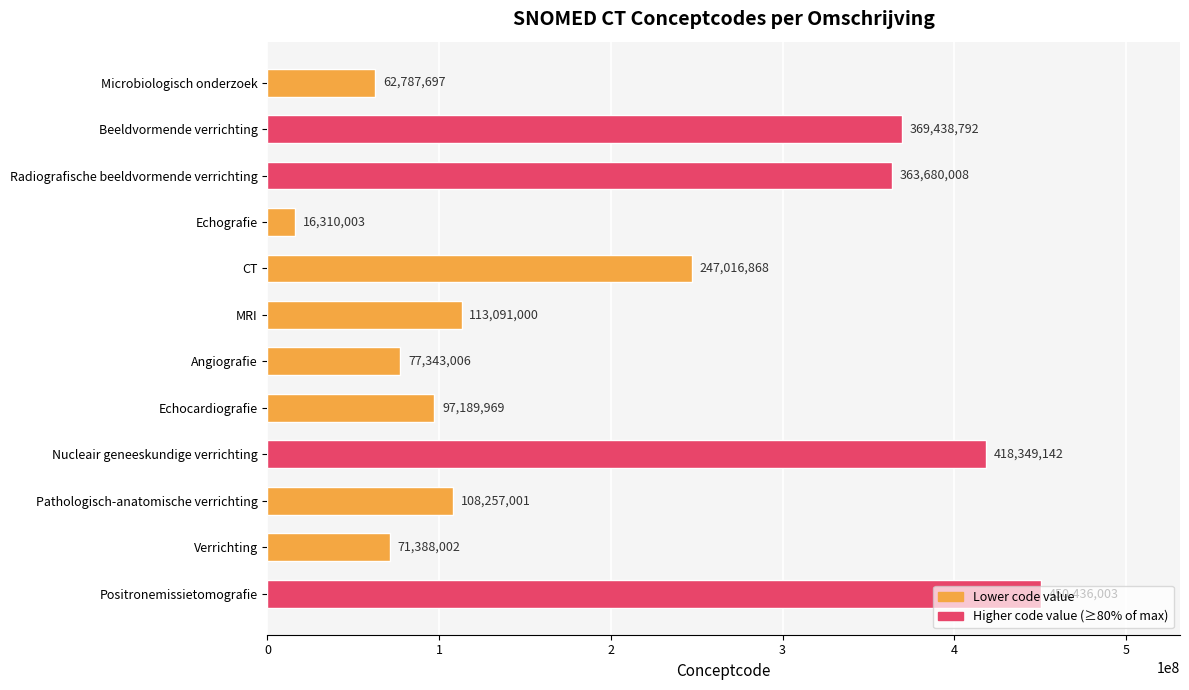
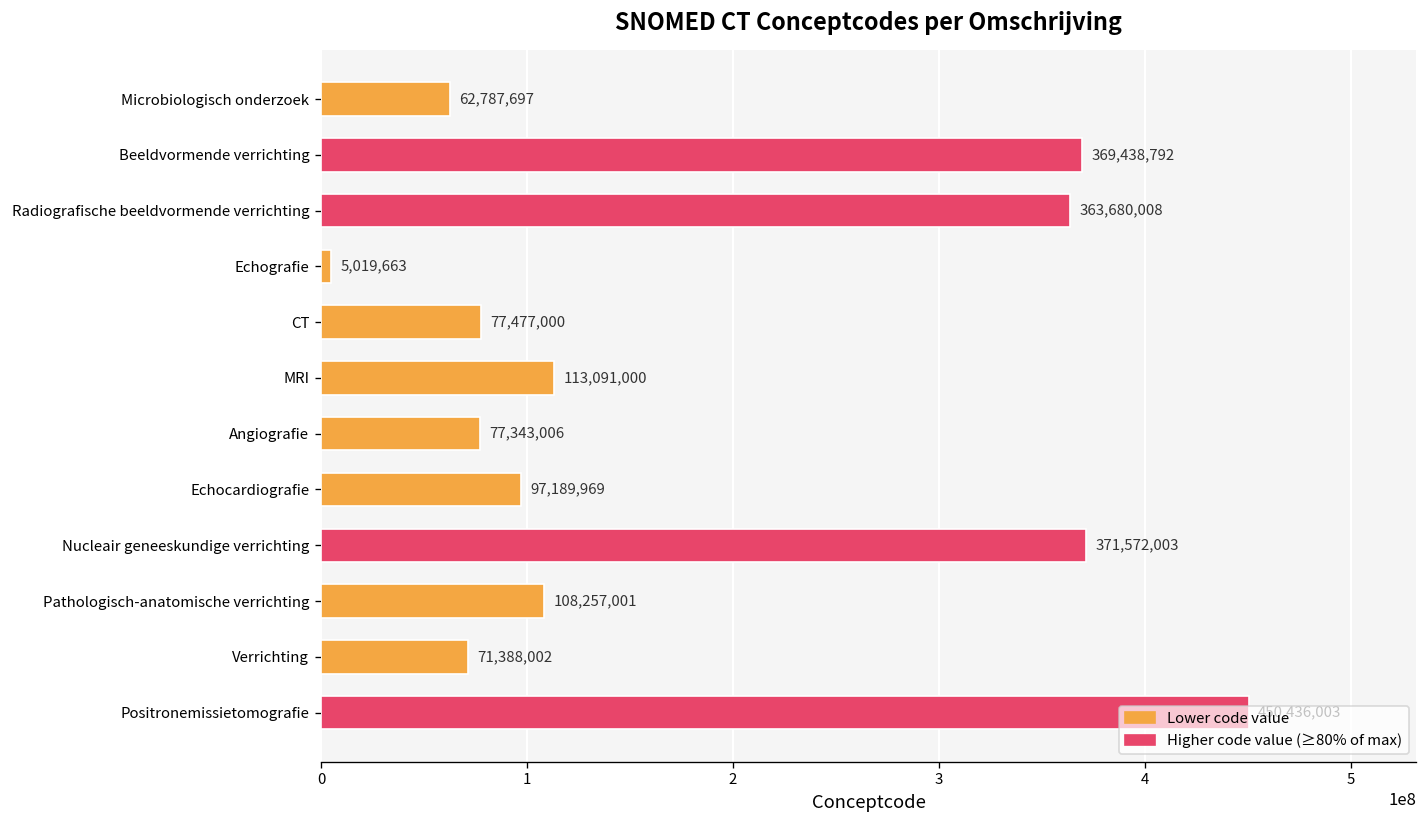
  {
    "Microbiologisch onderzoek": "62,787,697",
    "Beeldvormende verrichting": "369,438,792",
    "Radiografische beeldvormende verrichting": "363,680,008",
-   "Echografie": "16,310,003",
-   "CT": "247,016,868",
+   "Echografie": "5,019,663",
+   "CT": "77,477,000",
    "MRI": "113,091,000",
    "Angiografie": "77,343,006",
    "Echocardiografie": "97,189,969",
-   "Nucleair geneeskundige verrichting": "418,349,142",
+   "Nucleair geneeskundige verrichting": "371,572,003",
    "Pathologisch-anatomische verrichting": "108,257,001",
    "Verrichting": "71,388,002"
  }
